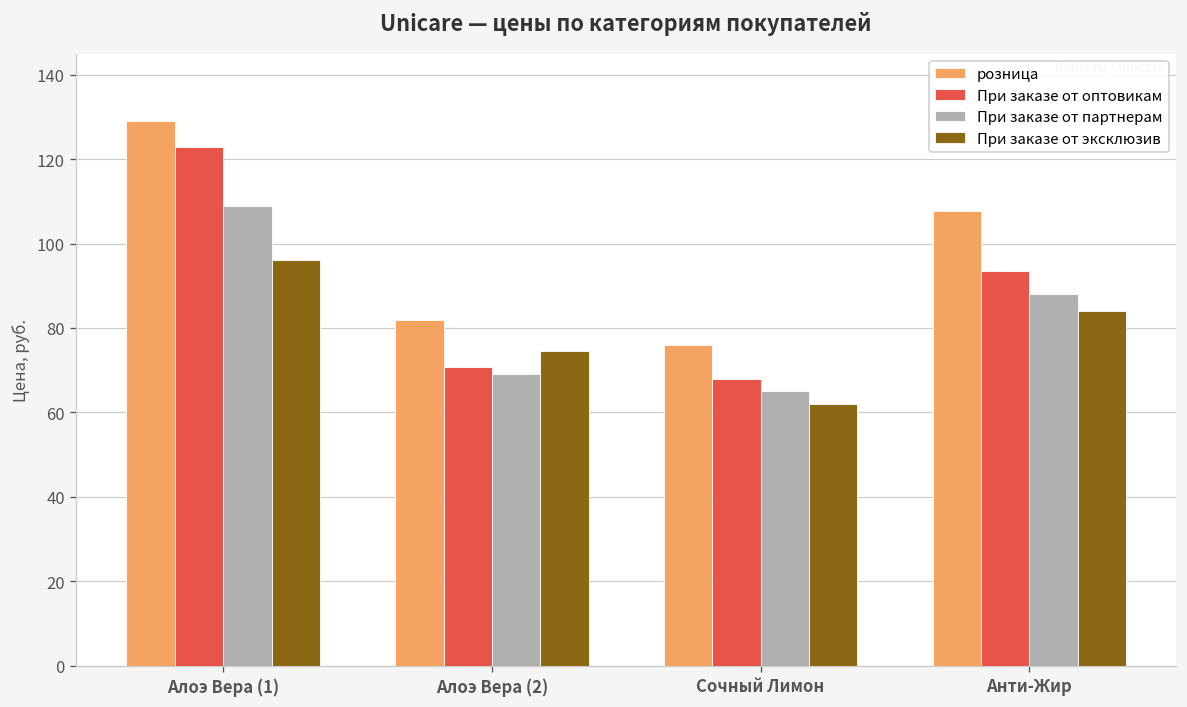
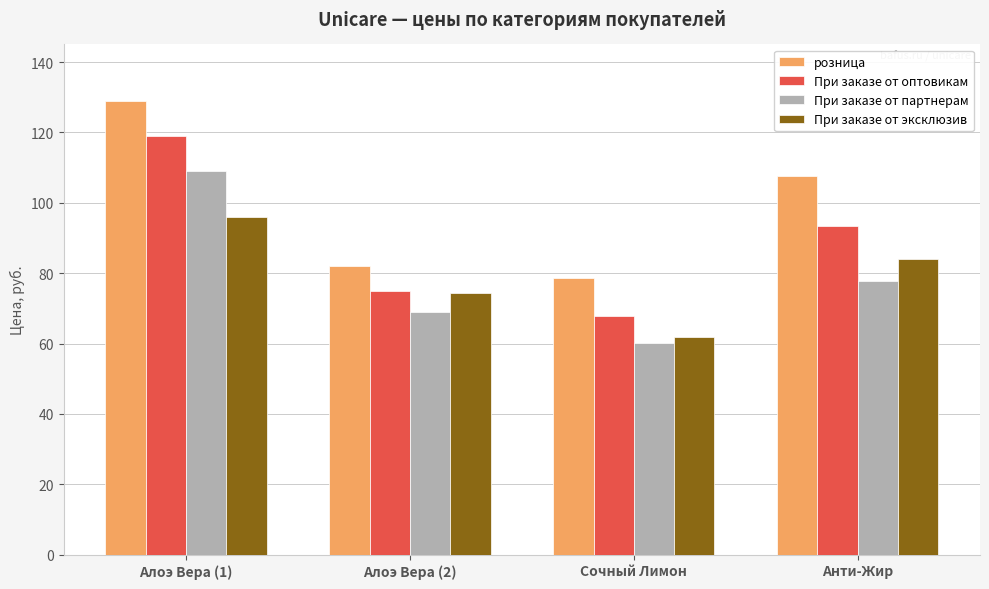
  {
    "розница": {
      "Алоэ Вера (1)": 129,
      "Алоэ Вера (2)": 82,
-     "Сочный Лимон": 76,
+     "Сочный Лимон": 79,
      "Анти-Жир": 108
    },
    "При заказе от оптовикам": {
-     "Алоэ Вера (1)": 123,
-     "Алоэ Вера (2)": 71,
+     "Алоэ Вера (1)": 119,
+     "Алоэ Вера (2)": 75,
      "Сочный Лимон": 68,
      "Анти-Жир": 93
    },
    "При заказе от партнерам": {
      "Алоэ Вера (1)": 109,
      "Алоэ Вера (2)": 69,
-     "Сочный Лимон": 65,
-     "Анти-Жир": 88
+     "Сочный Лимон": 60,
+     "Анти-Жир": 78
    },
    "При заказе от эксклюзив": {
      "Алоэ Вера (1)": 96,
      "Алоэ Вера (2)": 75,
      "Сочный Лимон": 62,
      "Анти-Жир": 84
    }
  }
